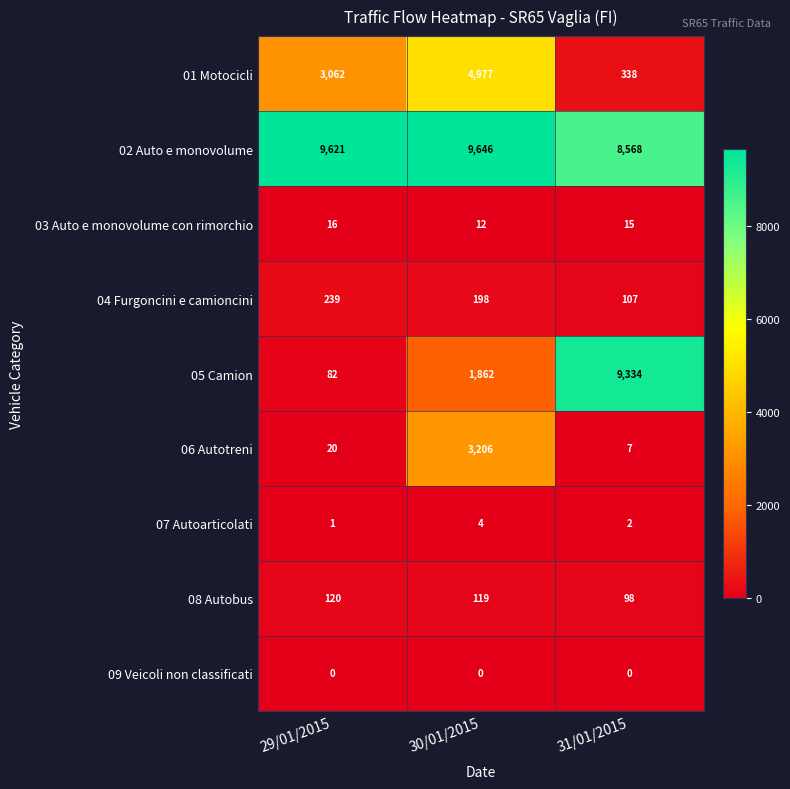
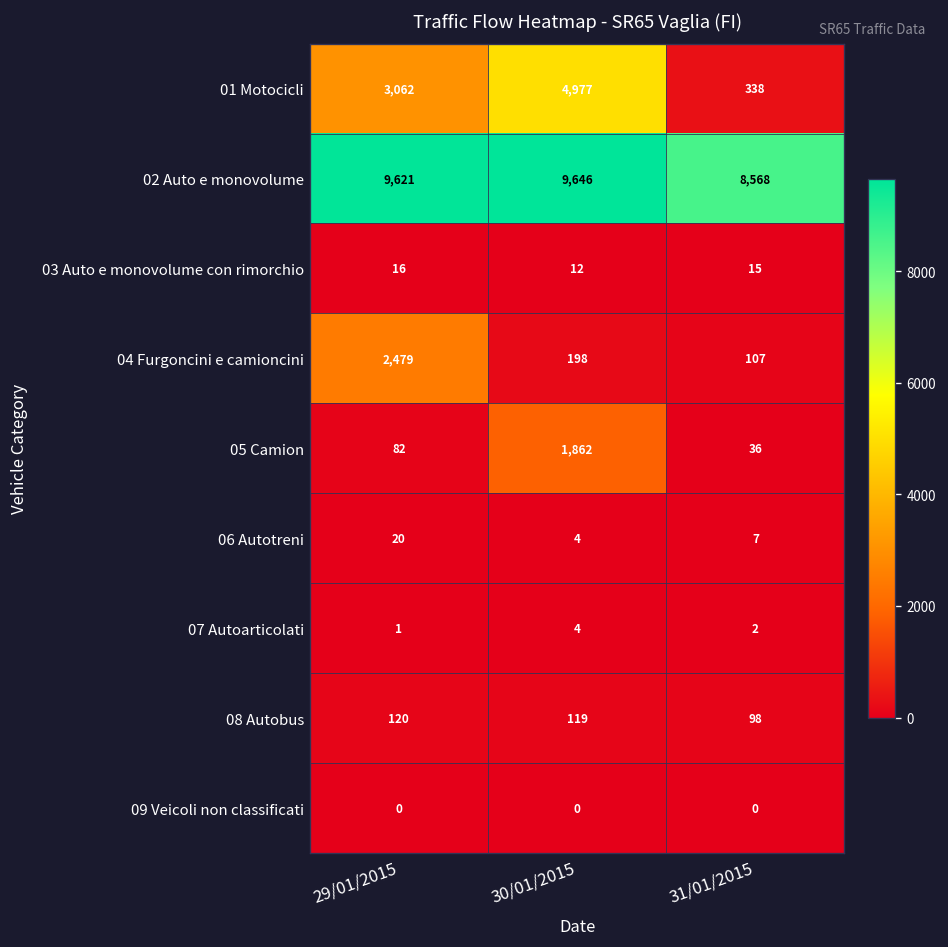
  {
    "01 Motocicli": {
      "29/01/2015": "3,062",
      "30/01/2015": "4,977",
      "31/01/2015": "338"
    },
    "02 Auto e monovolume": {
      "29/01/2015": "9,621",
      "30/01/2015": "9,646",
      "31/01/2015": "8,568"
    },
    "03 Auto e monovolume con rimorchio": {
      "29/01/2015": "16",
      "30/01/2015": "12",
      "31/01/2015": "15"
    },
    "04 Furgoncini e camioncini": {
-     "29/01/2015": "239",
+     "29/01/2015": "2,479",
      "30/01/2015": "198",
      "31/01/2015": "107"
    },
    "05 Camion": {
      "29/01/2015": "82",
      "30/01/2015": "1,862",
-     "31/01/2015": "9,334"
+     "31/01/2015": "36"
    },
    "06 Autotreni": {
      "29/01/2015": "20",
-     "30/01/2015": "3,206",
+     "30/01/2015": "4",
      "31/01/2015": "7"
    },
    "07 Autoarticolati": {
      "29/01/2015": "1",
      "30/01/2015": "4",
      "31/01/2015": "2"
    },
    "08 Autobus": {
      "29/01/2015": "120",
      "30/01/2015": "119",
      "31/01/2015": "98"
    },
    "09 Veicoli non classificati": {
      "29/01/2015": "0",
      "30/01/2015": "0",
      "31/01/2015": "0"
    }
  }
